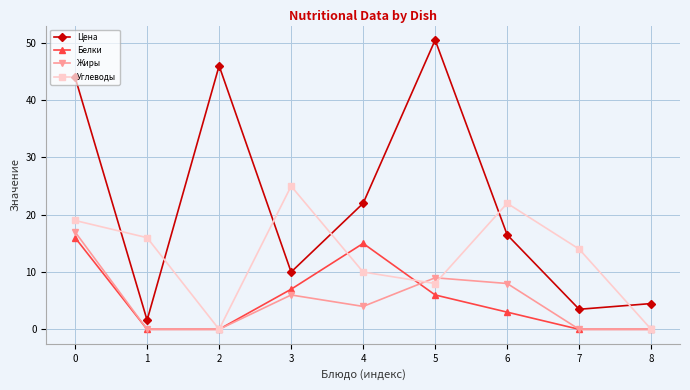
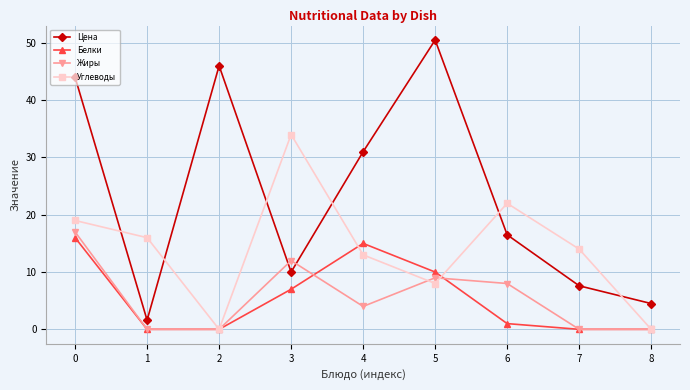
  {
    "Цена": {
      "1": 2,
      "2": 46,
      "3": 10,
-     "4": 22,
+     "4": 31,
      "5": 51,
      "6": 17,
-     "7": 4,
+     "7": 8,
      "8": 5
    },
    "Белки": {
      "0": 16,
      "3": 7,
      "4": 15,
-     "5": 6,
-     "6": 3
+     "5": 10,
+     "6": 1
    },
    "Жиры": {
      "0": 17,
-     "3": 6,
+     "3": 12,
      "4": 4,
      "5": 9,
      "6": 8
    },
    "Углеводы": {
      "0": 19,
      "1": 16,
-     "3": 25,
-     "4": 10,
+     "3": 34,
+     "4": 13,
      "5": 8,
      "6": 22,
      "7": 14
    }
  }
